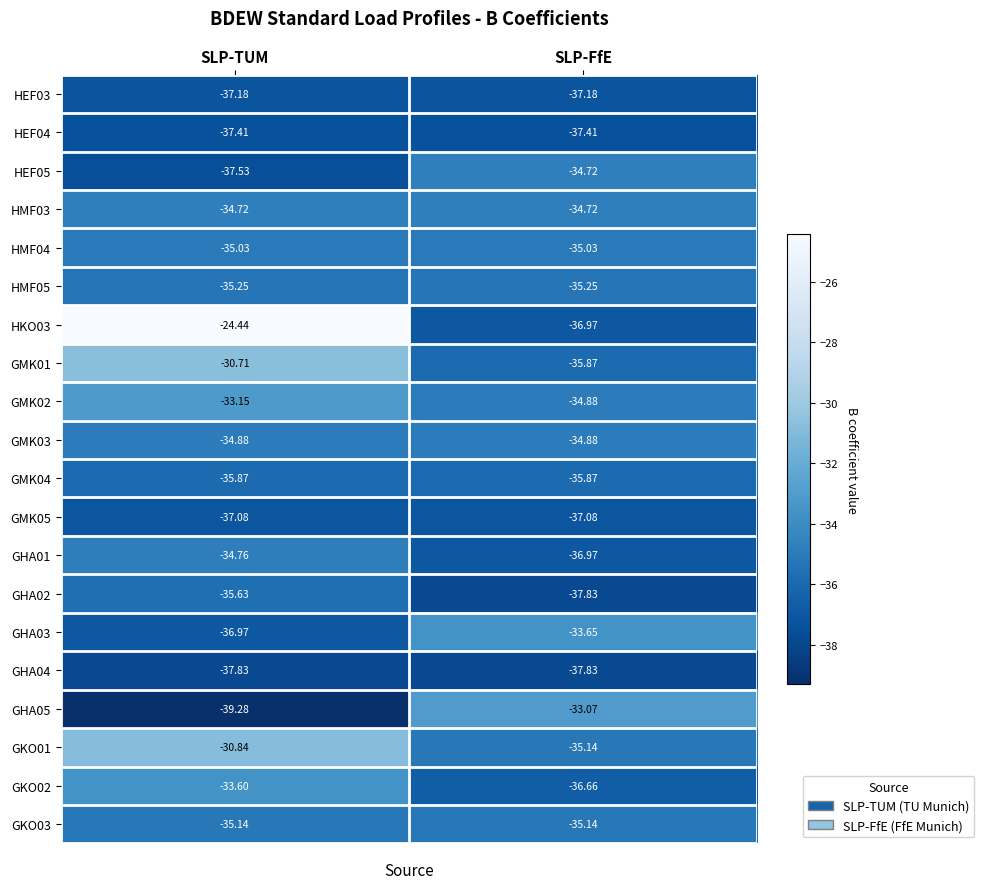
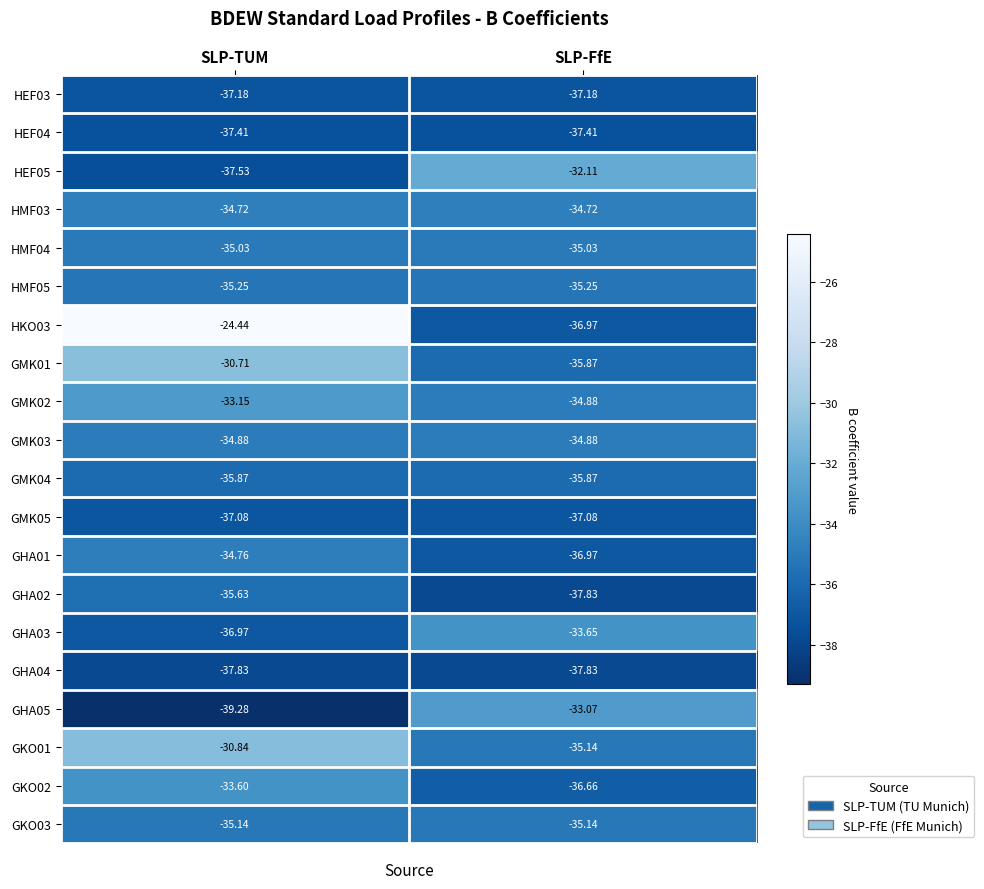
  {
    "HEF03": {
      "SLP-TUM": -37.18,
      "SLP-FfE": -37.18
    },
    "HEF04": {
      "SLP-TUM": -37.41,
      "SLP-FfE": -37.41
    },
    "HEF05": {
      "SLP-TUM": -37.53,
-     "SLP-FfE": -34.72
+     "SLP-FfE": -32.11
    },
    "HMF03": {
      "SLP-TUM": -34.72,
      "SLP-FfE": -34.72
    },
    "HMF04": {
      "SLP-TUM": -35.03,
      "SLP-FfE": -35.03
    },
    "HMF05": {
      "SLP-TUM": -35.25,
      "SLP-FfE": -35.25
    },
    "HKO03": {
      "SLP-TUM": -24.44,
      "SLP-FfE": -36.97
    },
    "GMK01": {
      "SLP-TUM": -30.71,
      "SLP-FfE": -35.87
    },
    "GMK02": {
      "SLP-TUM": -33.15,
      "SLP-FfE": -34.88
    },
    "GMK03": {
      "SLP-TUM": -34.88,
      "SLP-FfE": -34.88
    },
    "GMK04": {
      "SLP-TUM": -35.87,
      "SLP-FfE": -35.87
    },
    "GMK05": {
      "SLP-TUM": -37.08,
      "SLP-FfE": -37.08
    },
    "GHA01": {
      "SLP-TUM": -34.76,
      "SLP-FfE": -36.97
    },
    "GHA02": {
      "SLP-TUM": -35.63,
      "SLP-FfE": -37.83
    },
    "GHA03": {
      "SLP-TUM": -36.97,
      "SLP-FfE": -33.65
    },
    "GHA04": {
      "SLP-TUM": -37.83,
      "SLP-FfE": -37.83
    },
    "GHA05": {
      "SLP-TUM": -39.28,
      "SLP-FfE": -33.07
    },
    "GKO01": {
      "SLP-TUM": -30.84,
      "SLP-FfE": -35.14
    },
    "GKO02": {
      "SLP-TUM": -33.60,
      "SLP-FfE": -36.66
    },
    "GKO03": {
      "SLP-TUM": -35.14,
      "SLP-FfE": -35.14
    }
  }
